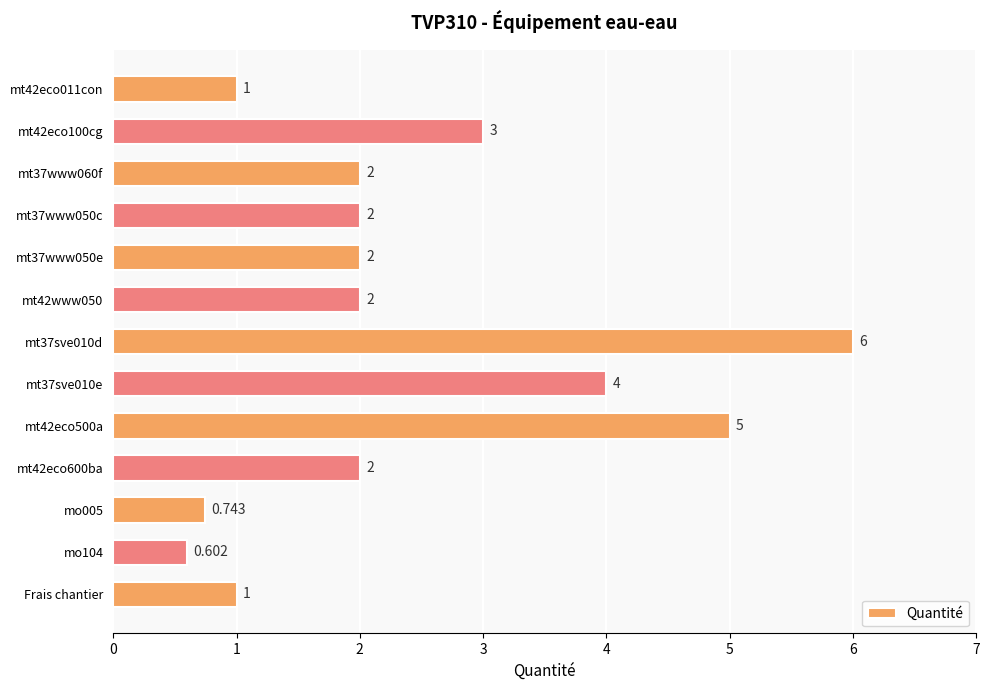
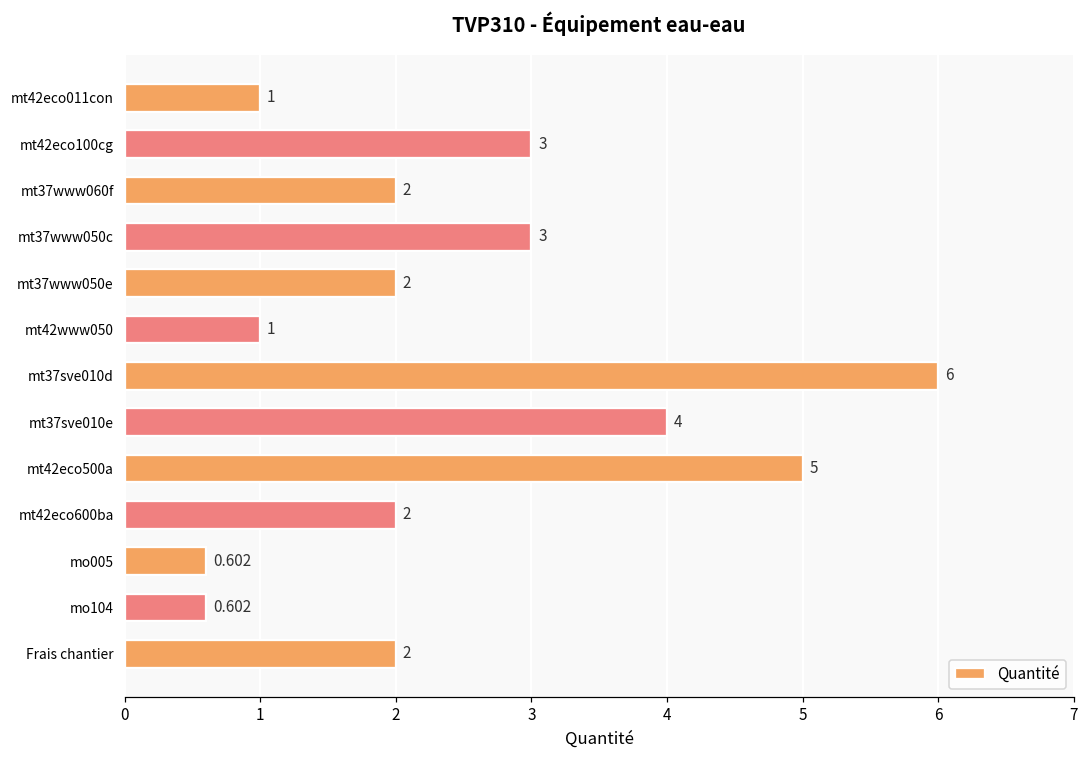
  {
    "mt42eco011con": 1,
    "mt42eco100cg": 3,
    "mt37www060f": 2,
-   "mt37www050c": 2,
+   "mt37www050c": 3,
    "mt37www050e": 2,
-   "mt42www050": 2,
+   "mt42www050": 1,
    "mt37sve010d": 6,
    "mt37sve010e": 4,
    "mt42eco500a": 5,
    "mt42eco600ba": 2,
-   "mo005": 0.743,
+   "mo005": 0.602,
    "mo104": 0.602,
-   "Frais chantier": 1
+   "Frais chantier": 2
  }
